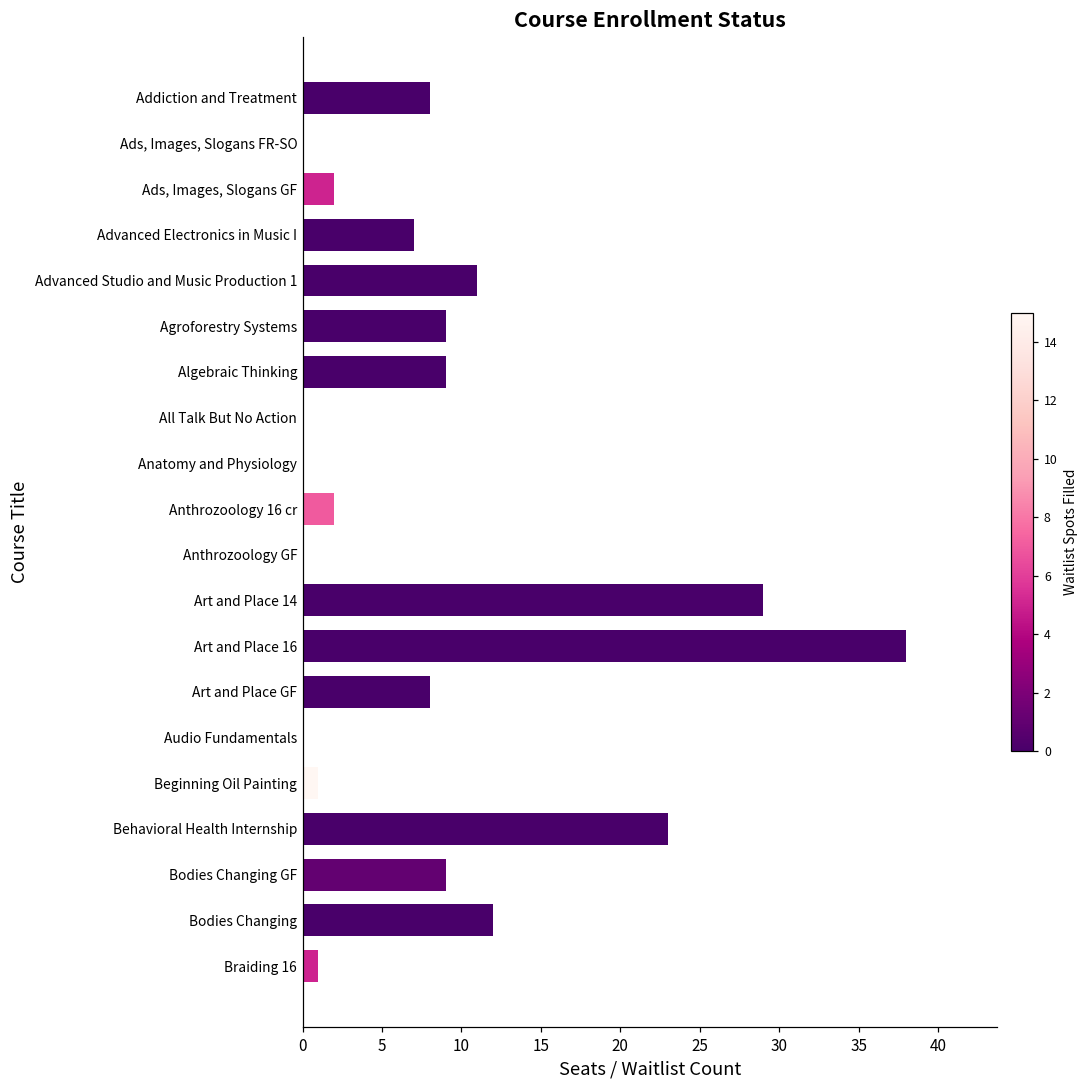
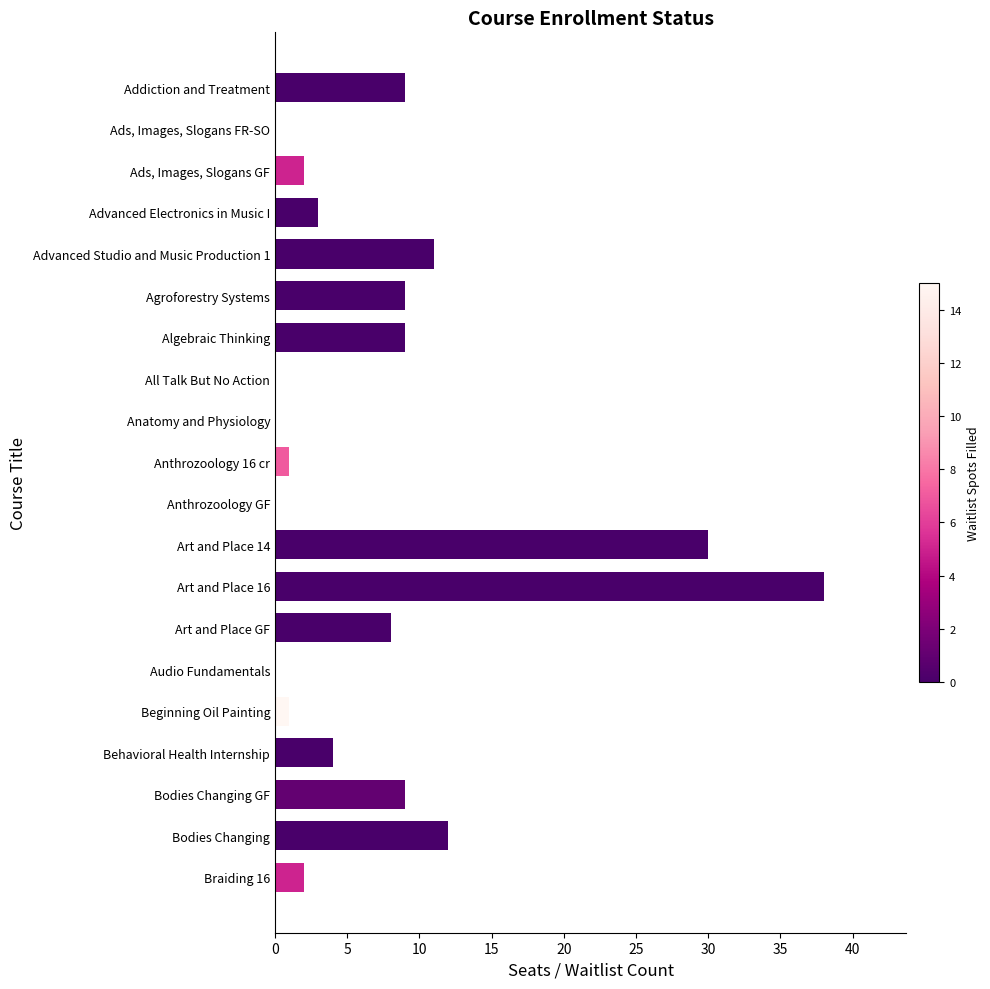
  {
-   "Addiction and Treatment": 8,
+   "Addiction and Treatment": 9,
    "Ads, Images, Slogans FR-SO": 0,
    "Ads, Images, Slogans GF": 2,
-   "Advanced Electronics in Music I": 7,
+   "Advanced Electronics in Music I": 3,
    "Advanced Studio and Music Production 1": 11,
    "Agroforestry Systems": 9,
    "Algebraic Thinking": 9,
    "All Talk But No Action": 0,
    "Anatomy and Physiology": 0,
-   "Anthrozoology 16 cr": 2,
+   "Anthrozoology 16 cr": 1,
    "Anthrozoology GF": 0,
-   "Art and Place 14": 29,
+   "Art and Place 14": 30,
    "Art and Place 16": 38,
    "Art and Place GF": 8,
    "Audio Fundamentals": 0,
    "Beginning Oil Painting": 1,
-   "Behavioral Health Internship": 23,
+   "Behavioral Health Internship": 4,
    "Bodies Changing GF": 9,
    "Bodies Changing": 12,
-   "Braiding 16": 1
+   "Braiding 16": 2
  }
